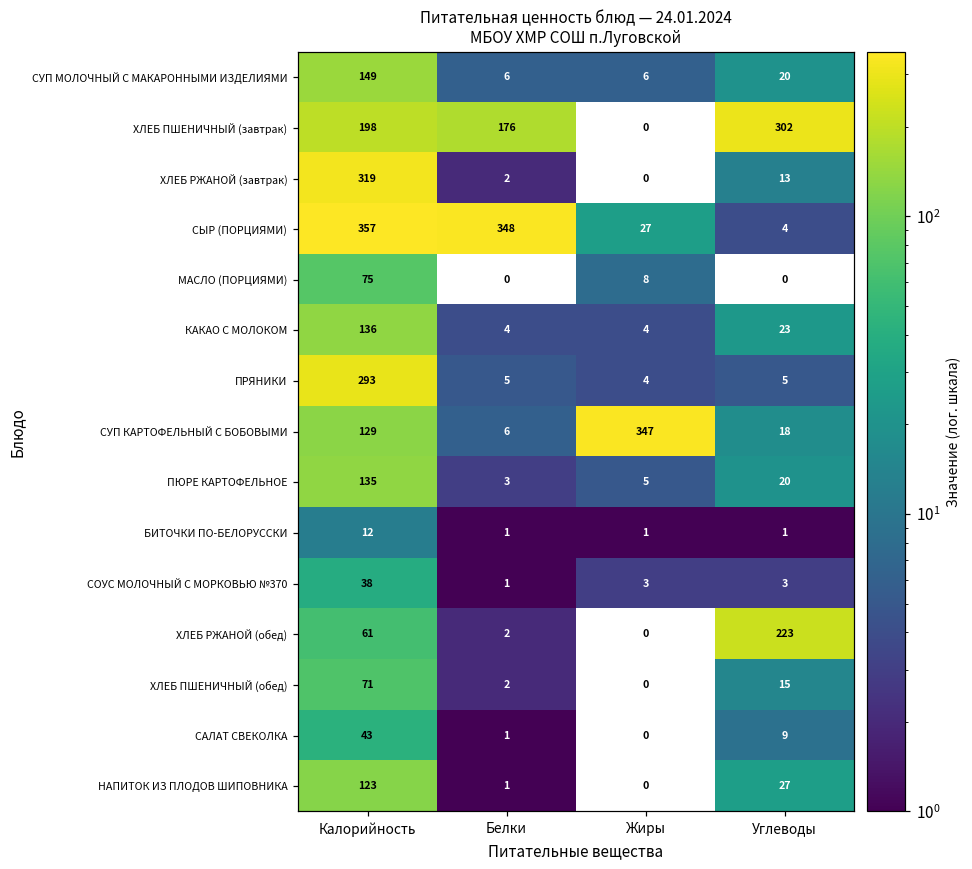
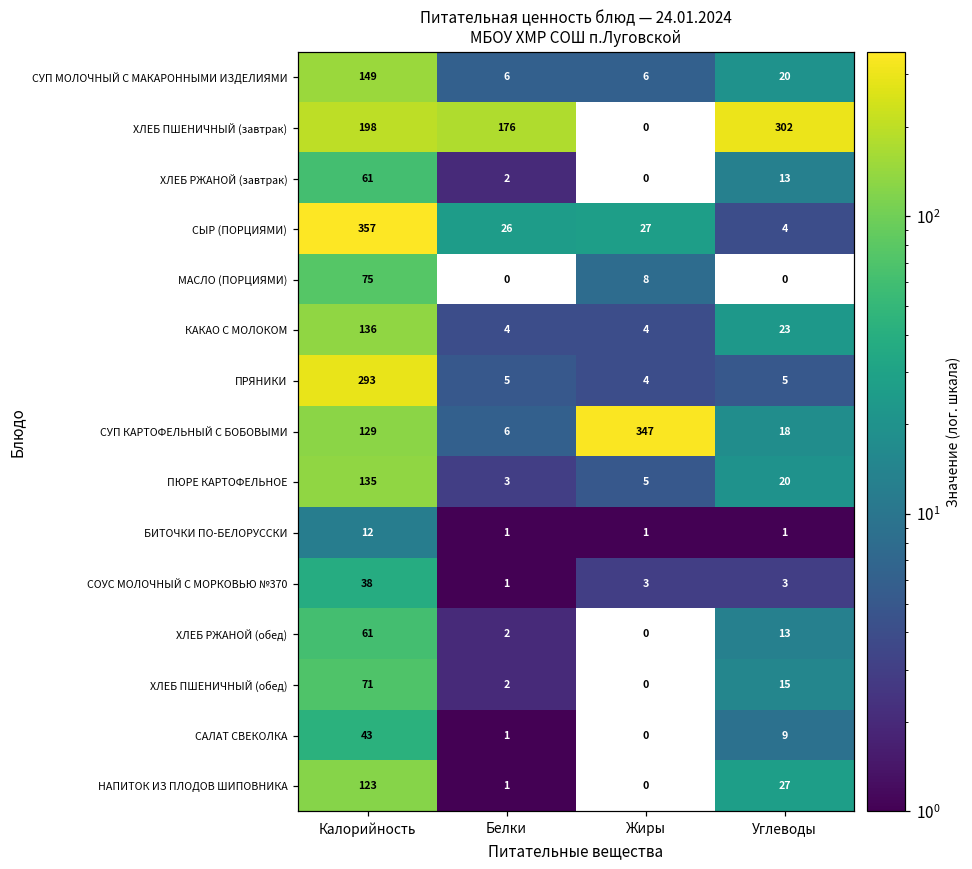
  {
    "СУП МОЛОЧНЫЙ С МАКАРОННЫМИ ИЗДЕЛИЯМИ": {
      "Калорийность": 149,
      "Белки": 6,
      "Жиры": 6,
      "Углеводы": 20
    },
    "ХЛЕБ ПШЕНИЧНЫЙ (завтрак)": {
      "Калорийность": 198,
      "Белки": 176,
      "Жиры": 0,
      "Углеводы": 302
    },
    "ХЛЕБ РЖАНОЙ (завтрак)": {
-     "Калорийность": 319,
+     "Калорийность": 61,
      "Белки": 2,
      "Жиры": 0,
      "Углеводы": 13
    },
    "СЫР (ПОРЦИЯМИ)": {
      "Калорийность": 357,
-     "Белки": 348,
+     "Белки": 26,
      "Жиры": 27,
      "Углеводы": 4
    },
    "МАСЛО (ПОРЦИЯМИ)": {
      "Калорийность": 75,
      "Белки": 0,
      "Жиры": 8,
      "Углеводы": 0
    },
    "КАКАО С МОЛОКОМ": {
      "Калорийность": 136,
      "Белки": 4,
      "Жиры": 4,
      "Углеводы": 23
    },
    "ПРЯНИКИ": {
      "Калорийность": 293,
      "Белки": 5,
      "Жиры": 4,
      "Углеводы": 5
    },
    "СУП КАРТОФЕЛЬНЫЙ С БОБОВЫМИ": {
      "Калорийность": 129,
      "Белки": 6,
      "Жиры": 347,
      "Углеводы": 18
    },
    "ПЮРЕ КАРТОФЕЛЬНОЕ": {
      "Калорийность": 135,
      "Белки": 3,
      "Жиры": 5,
      "Углеводы": 20
    },
    "БИТОЧКИ ПО-БЕЛОРУССКИ": {
      "Калорийность": 12,
      "Белки": 1,
      "Жиры": 1,
      "Углеводы": 1
    },
    "СОУС МОЛОЧНЫЙ С МОРКОВЬЮ №370": {
      "Калорийность": 38,
      "Белки": 1,
      "Жиры": 3,
      "Углеводы": 3
    },
    "ХЛЕБ РЖАНОЙ (обед)": {
      "Калорийность": 61,
      "Белки": 2,
      "Жиры": 0,
-     "Углеводы": 223
+     "Углеводы": 13
    },
    "ХЛЕБ ПШЕНИЧНЫЙ (обед)": {
      "Калорийность": 71,
      "Белки": 2,
      "Жиры": 0,
      "Углеводы": 15
    },
    "САЛАТ СВЕКОЛКА": {
      "Калорийность": 43,
      "Белки": 1,
      "Жиры": 0,
      "Углеводы": 9
    },
    "НАПИТОК ИЗ ПЛОДОВ ШИПОВНИКА": {
      "Калорийность": 123,
      "Белки": 1,
      "Жиры": 0,
      "Углеводы": 27
    }
  }
